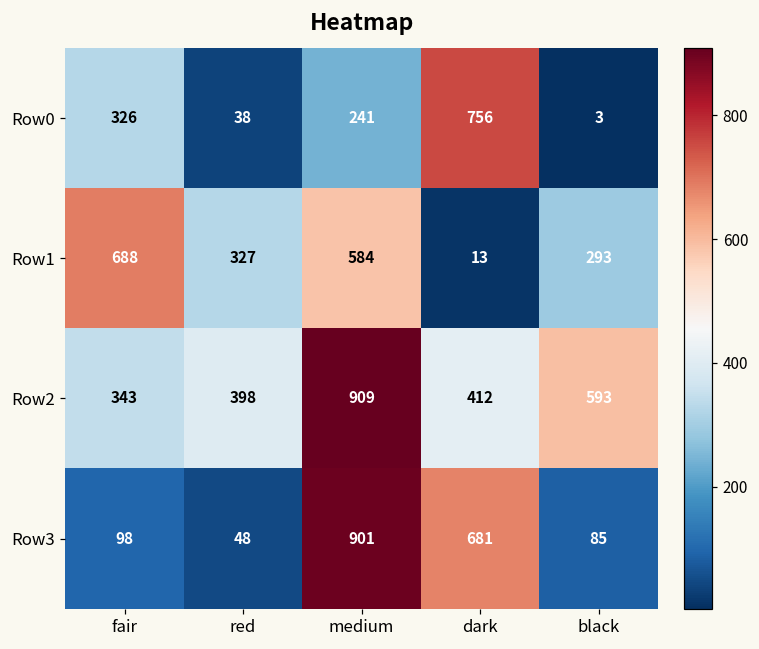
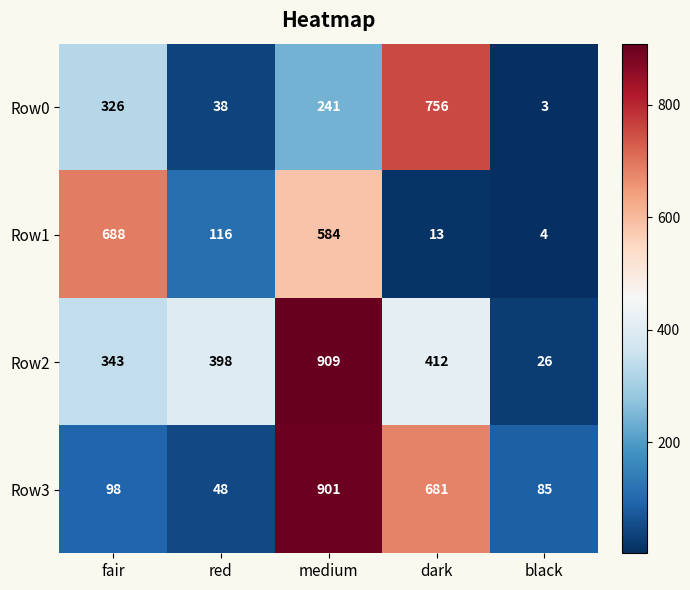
  {
    "Row0": {
      "fair": 326,
      "red": 38,
      "medium": 241,
      "dark": 756,
      "black": 3
    },
    "Row1": {
      "fair": 688,
-     "red": 327,
+     "red": 116,
      "medium": 584,
      "dark": 13,
-     "black": 293
+     "black": 4
    },
    "Row2": {
      "fair": 343,
      "red": 398,
      "medium": 909,
      "dark": 412,
-     "black": 593
+     "black": 26
    },
    "Row3": {
      "fair": 98,
      "red": 48,
      "medium": 901,
      "dark": 681,
      "black": 85
    }
  }
